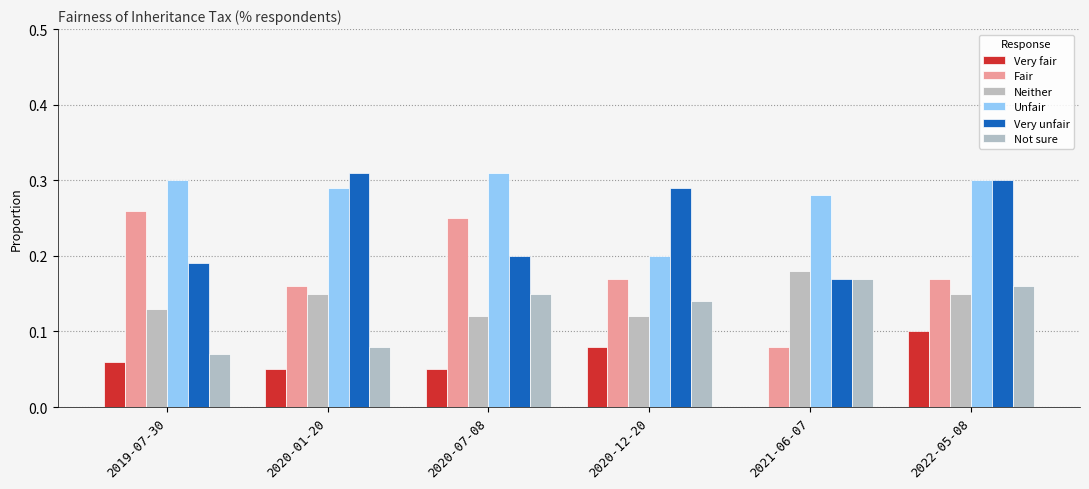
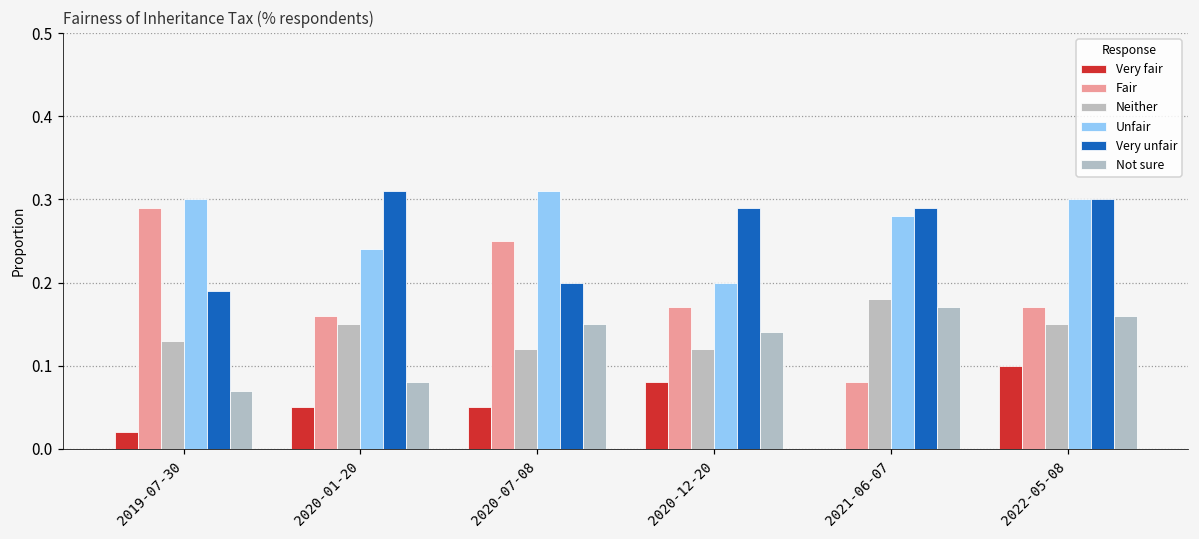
  {
    "Very fair": {
-     "2019-07-30": 0.06,
+     "2019-07-30": 0.02,
      "2020-01-20": 0.05,
      "2020-07-08": 0.05,
      "2020-12-20": 0.08,
      "2021-06-07": 0.00,
      "2022-05-08": 0.10
    },
    "Fair": {
-     "2019-07-30": 0.26,
+     "2019-07-30": 0.29,
      "2020-01-20": 0.16,
      "2020-07-08": 0.25,
      "2020-12-20": 0.17,
      "2021-06-07": 0.08,
      "2022-05-08": 0.17
    },
    "Unfair": {
      "2019-07-30": 0.30,
-     "2020-01-20": 0.29,
+     "2020-01-20": 0.24,
      "2020-07-08": 0.31,
      "2020-12-20": 0.20,
      "2021-06-07": 0.28,
      "2022-05-08": 0.30
    },
    "Very unfair": {
      "2019-07-30": 0.19,
      "2020-01-20": 0.31,
      "2020-07-08": 0.20,
      "2020-12-20": 0.29,
-     "2021-06-07": 0.17,
+     "2021-06-07": 0.29,
      "2022-05-08": 0.30
    }
  }
